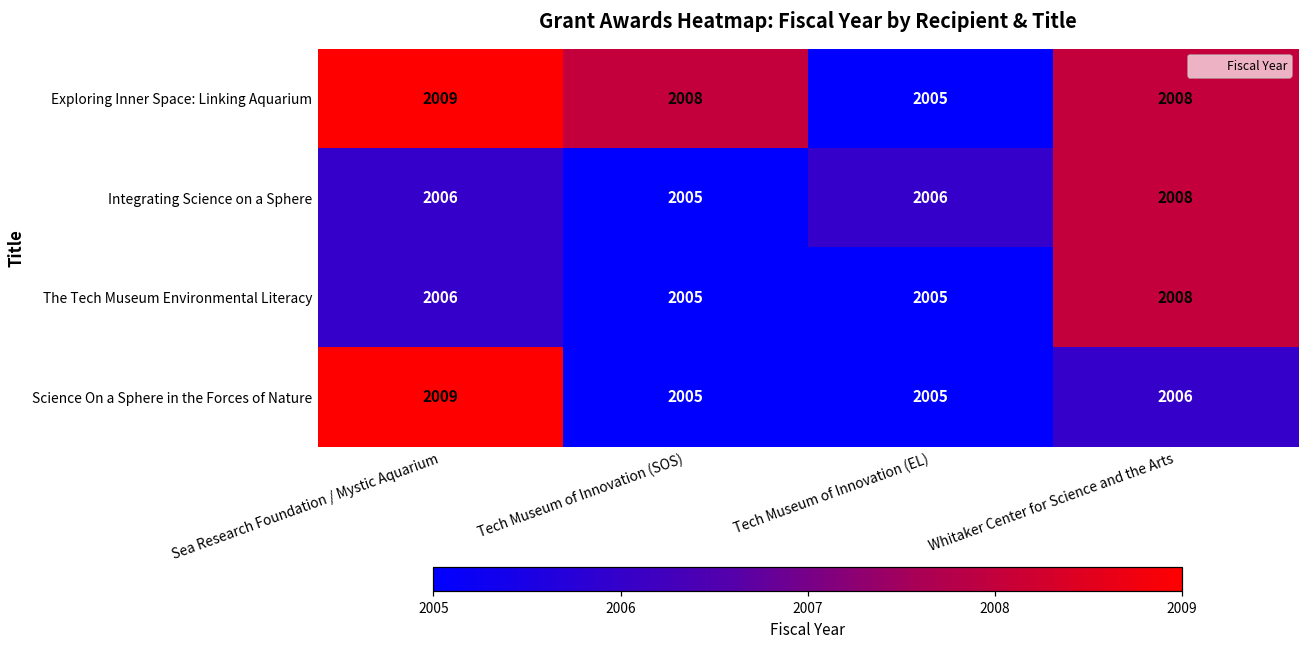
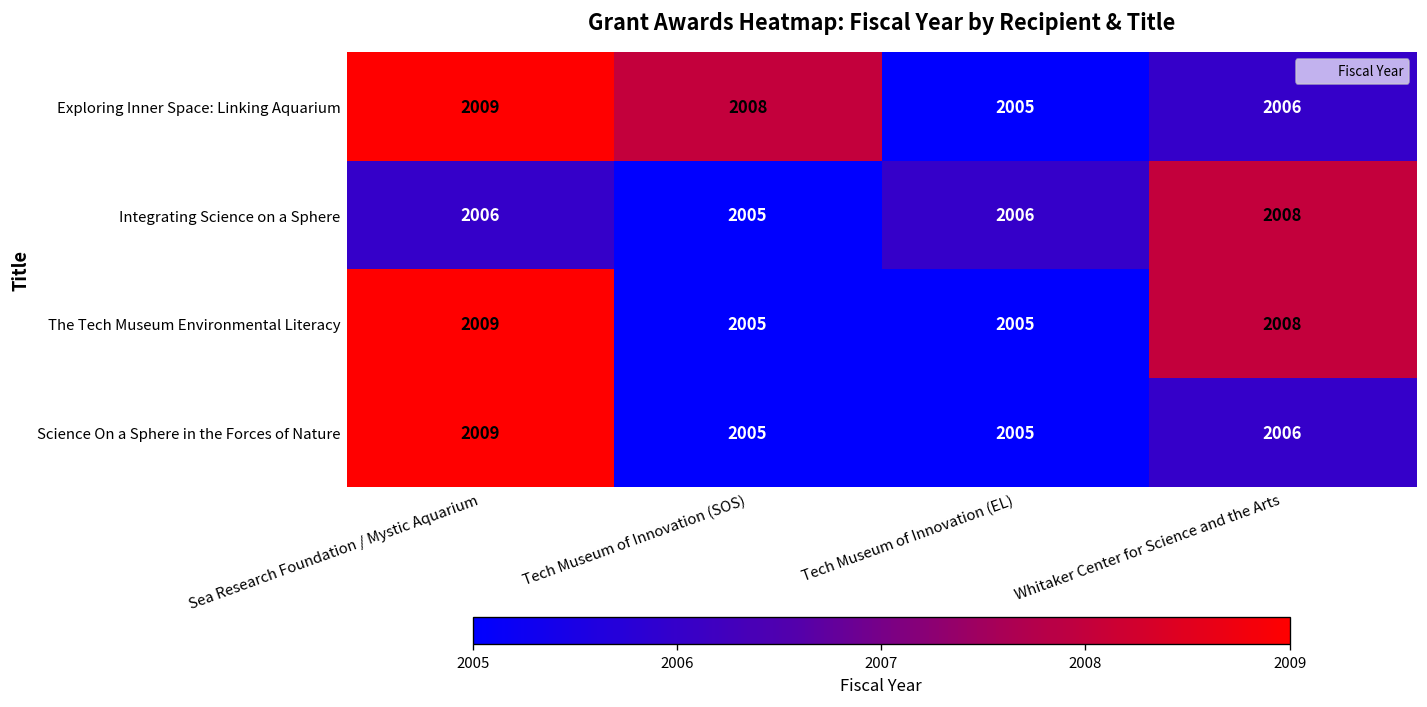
  {
    "Exploring Inner Space: Linking Aquarium": {
      "Sea Research Foundation / Mystic Aquarium": 2009,
      "Tech Museum of Innovation (SOS)": 2008,
      "Tech Museum of Innovation (EL)": 2005,
-     "Whitaker Center for Science and the Arts": 2008
+     "Whitaker Center for Science and the Arts": 2006
    },
    "Integrating Science on a Sphere": {
      "Sea Research Foundation / Mystic Aquarium": 2006,
      "Tech Museum of Innovation (SOS)": 2005,
      "Tech Museum of Innovation (EL)": 2006,
      "Whitaker Center for Science and the Arts": 2008
    },
    "The Tech Museum Environmental Literacy": {
-     "Sea Research Foundation / Mystic Aquarium": 2006,
+     "Sea Research Foundation / Mystic Aquarium": 2009,
      "Tech Museum of Innovation (SOS)": 2005,
      "Tech Museum of Innovation (EL)": 2005,
      "Whitaker Center for Science and the Arts": 2008
    },
    "Science On a Sphere in the Forces of Nature": {
      "Sea Research Foundation / Mystic Aquarium": 2009,
      "Tech Museum of Innovation (SOS)": 2005,
      "Tech Museum of Innovation (EL)": 2005,
      "Whitaker Center for Science and the Arts": 2006
    }
  }
